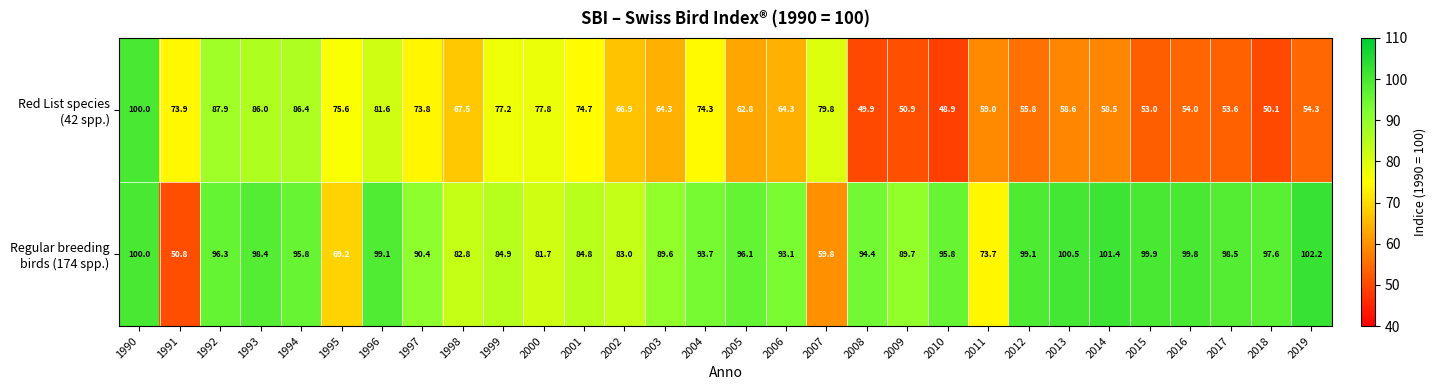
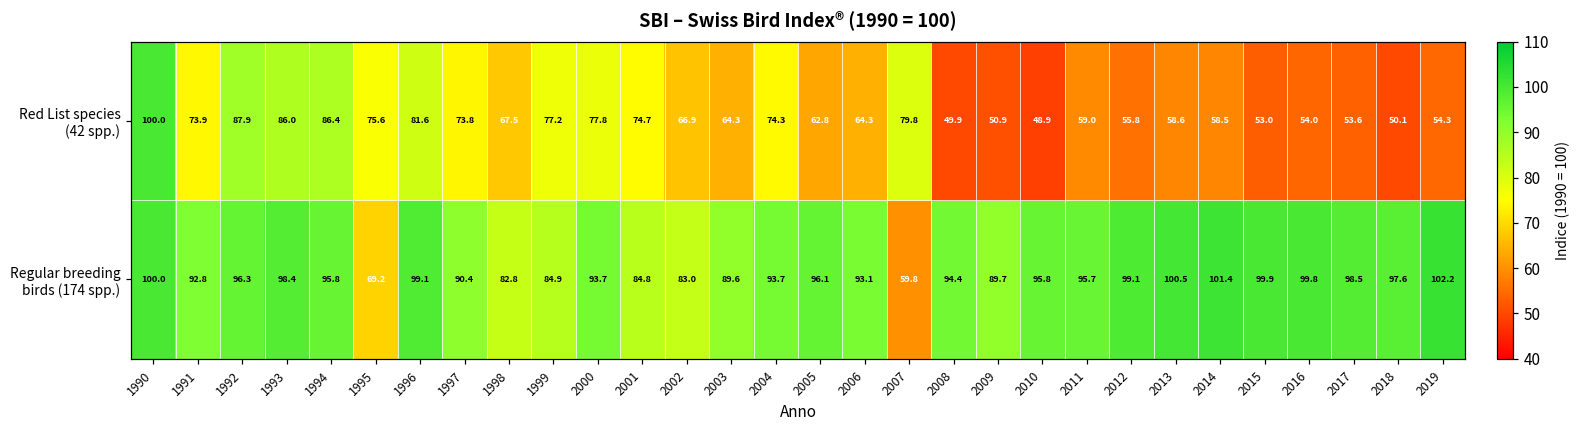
  {
    "Red List species (42 spp.)": {
      "1990": 100.0,
      "1991": 73.9,
      "1992": 87.9,
      "1993": 86.0,
      "1994": 86.4,
      "1995": 75.6,
      "1996": 81.6,
      "1997": 73.8,
      "1998": 67.5,
      "1999": 77.2,
      "2000": 77.8,
      "2001": 74.7,
      "2002": 66.9,
      "2003": 64.3,
      "2004": 74.3,
      "2005": 62.8,
      "2006": 64.3,
      "2007": 79.8,
      "2008": 49.9,
      "2009": 50.9,
      "2010": 48.9,
      "2011": 59.0,
      "2012": 55.8,
      "2013": 58.6,
      "2014": 58.5,
      "2015": 53.0,
      "2016": 54.0,
      "2017": 53.6,
      "2018": 50.1,
      "2019": 54.3
    },
    "Regular breeding birds (174 spp.)": {
      "1990": 100.0,
-     "1991": 50.8,
+     "1991": 92.8,
      "1992": 96.3,
      "1993": 98.4,
      "1994": 95.8,
      "1995": 69.2,
      "1996": 99.1,
      "1997": 90.4,
      "1998": 82.8,
      "1999": 84.9,
-     "2000": 81.7,
+     "2000": 93.7,
      "2001": 84.8,
      "2002": 83.0,
      "2003": 89.6,
      "2004": 93.7,
      "2005": 96.1,
      "2006": 93.1,
      "2007": 59.8,
      "2008": 94.4,
      "2009": 89.7,
      "2010": 95.8,
-     "2011": 73.7,
+     "2011": 95.7,
      "2012": 99.1,
      "2013": 100.5,
      "2014": 101.4,
      "2015": 99.9,
      "2016": 99.8,
      "2017": 98.5,
      "2018": 97.6,
      "2019": 102.2
    }
  }
